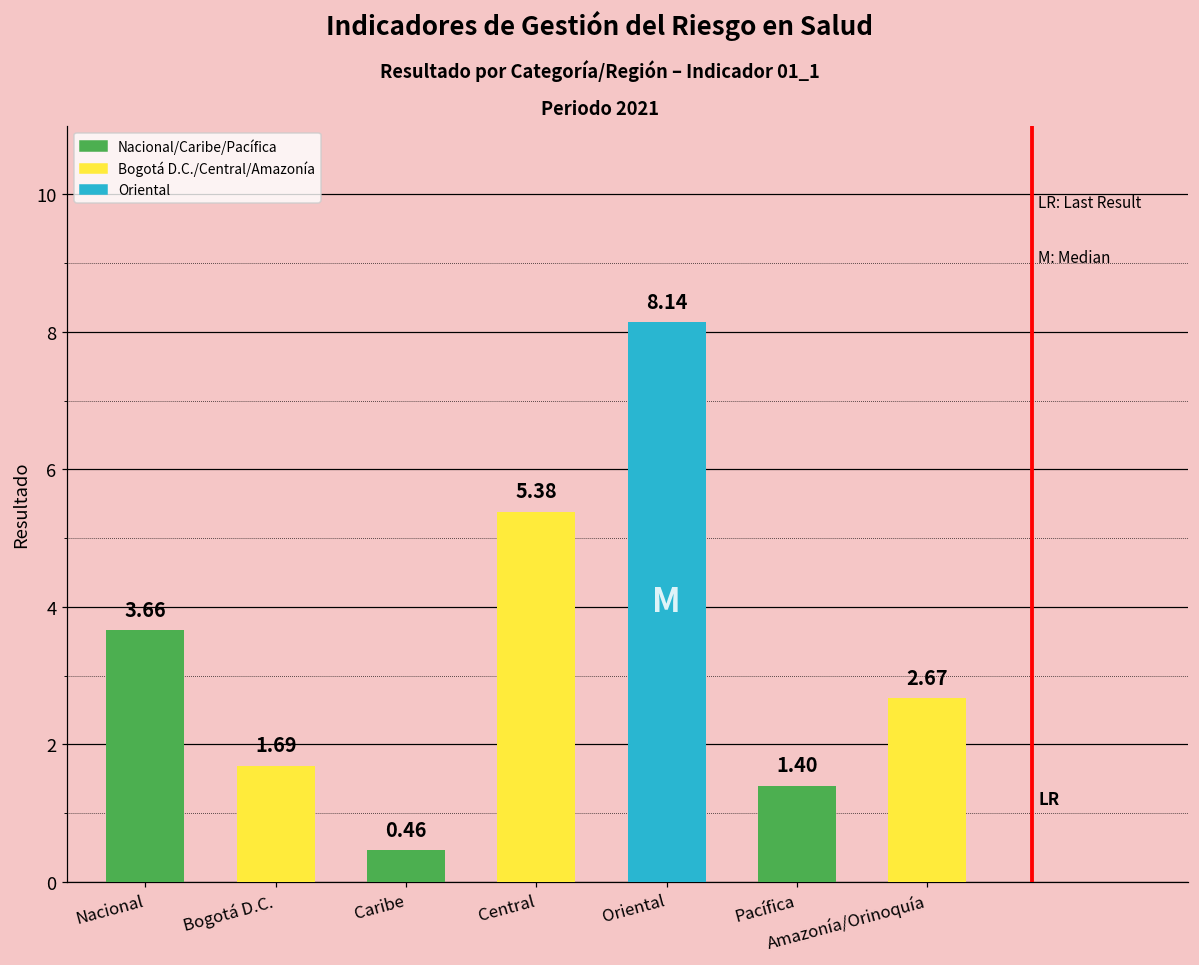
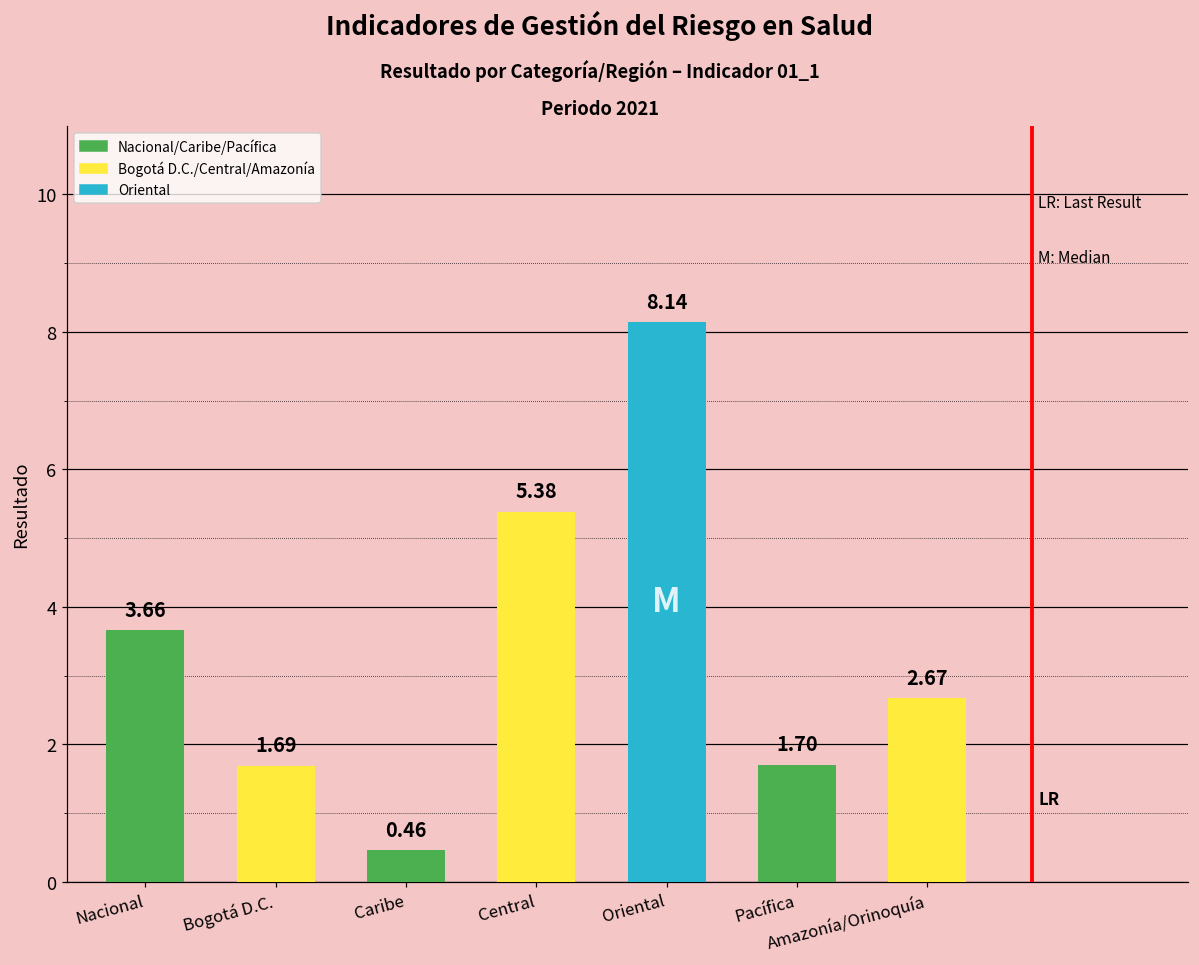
  {
    "Nacional": 3.66,
    "Bogotá D.C.": 1.69,
    "Caribe": 0.46,
    "Central": 5.38,
    "Oriental": 8.14,
-   "Pacífica": 1.40,
+   "Pacífica": 1.70,
    "Amazonía/Orinoquía": 2.67
  }
